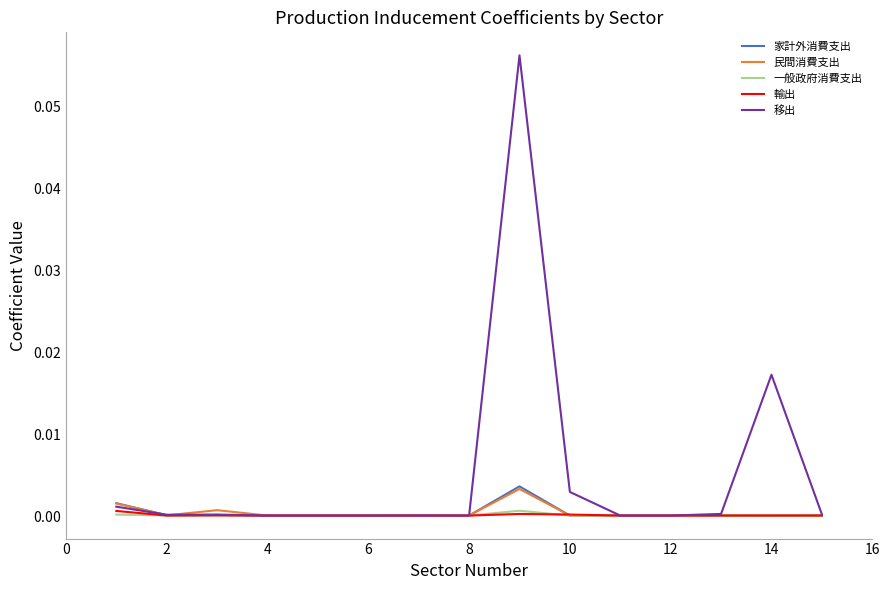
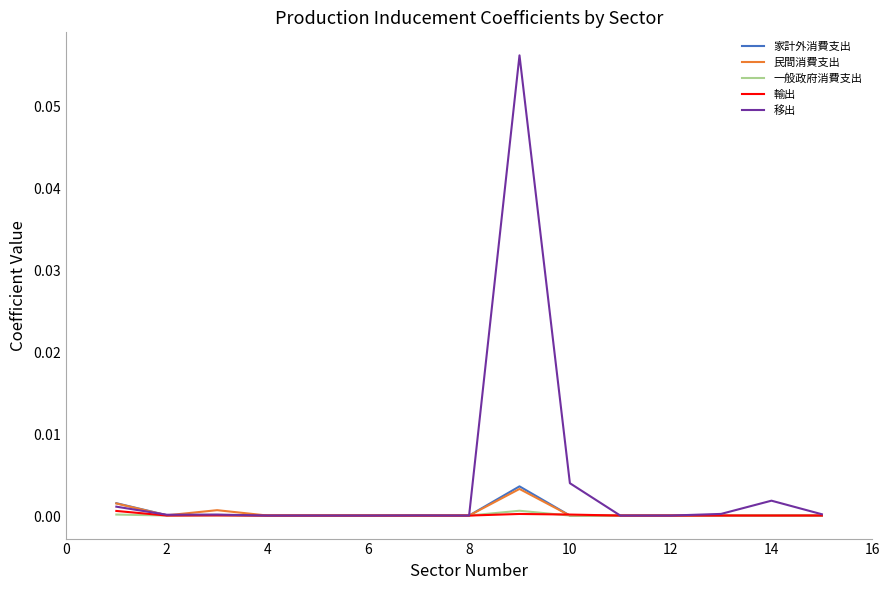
  {
    "移出": {
-     "10": 0.003,
-     "14": 0.017
+     "10": 0.004,
+     "14": 0.002
    }
  }
